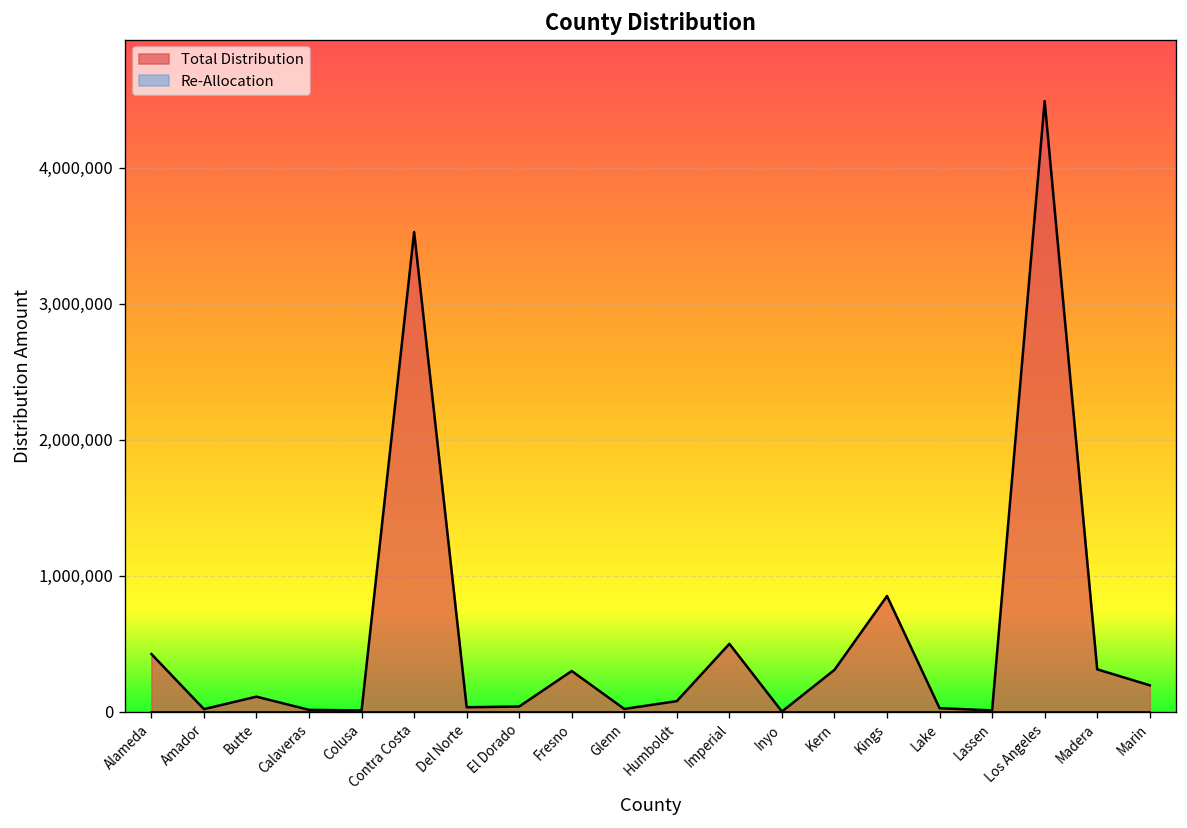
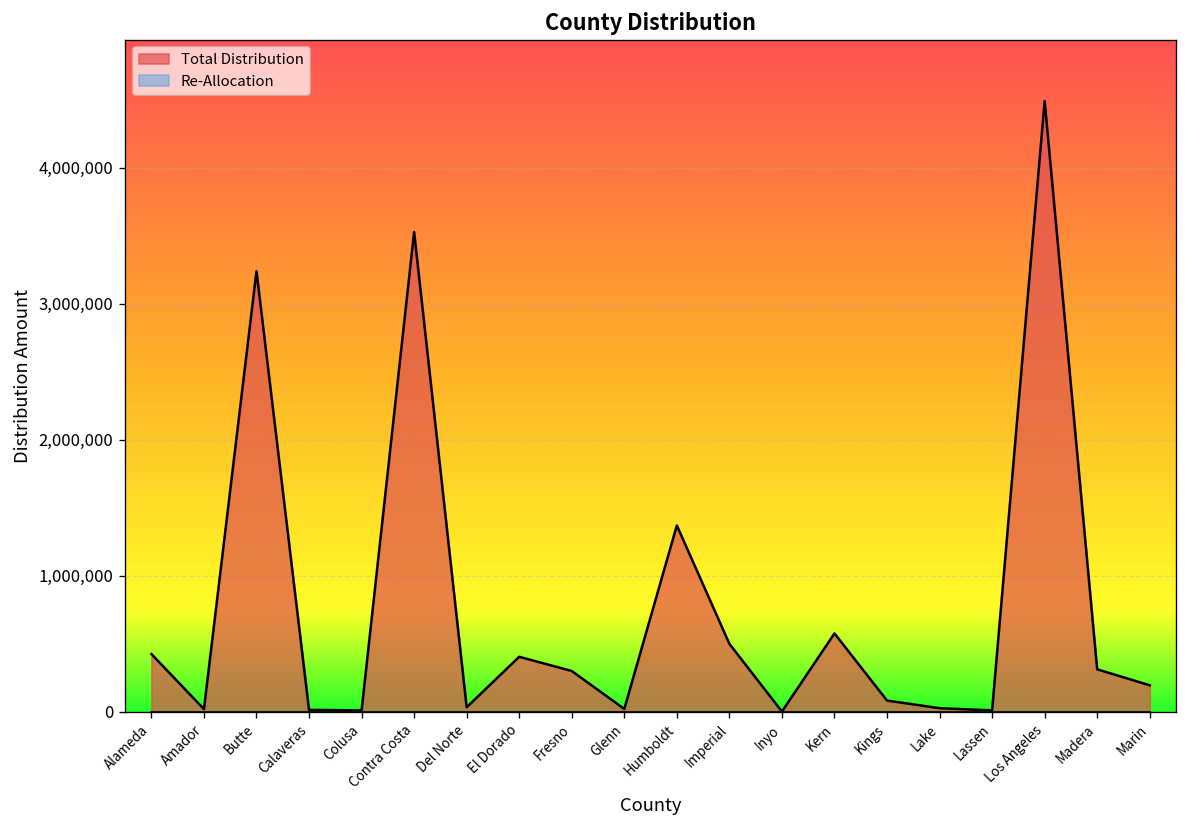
  {
    "Total Distribution": {
      "Alameda": "420,000",
-     "Butte": "110,000",
+     "Butte": "3,240,000",
      "Contra Costa": "3,530,000",
      "Del Norte": "30,000",
-     "El Dorado": "40,000",
+     "El Dorado": "400,000",
      "Fresno": "300,000",
-     "Humboldt": "80,000",
+     "Humboldt": "1,370,000",
      "Imperial": "500,000",
-     "Kern": "310,000",
-     "Kings": "850,000",
+     "Kern": "580,000",
+     "Kings": "80,000",
      "Lake": "30,000",
      "Los Angeles": "4,490,000",
      "Madera": "310,000",
      "Marin": "190,000"
    },
    "Re-Allocation": {
      "Alameda": "0",
      "Butte": "0",
      "Contra Costa": "0",
      "Del Norte": "0",
      "El Dorado": "0",
      "Fresno": "0",
      "Humboldt": "0",
      "Imperial": "0",
      "Kern": "0",
      "Kings": "0",
      "Lake": "0",
      "Los Angeles": "0",
      "Madera": "0",
      "Marin": "0"
    }
  }
